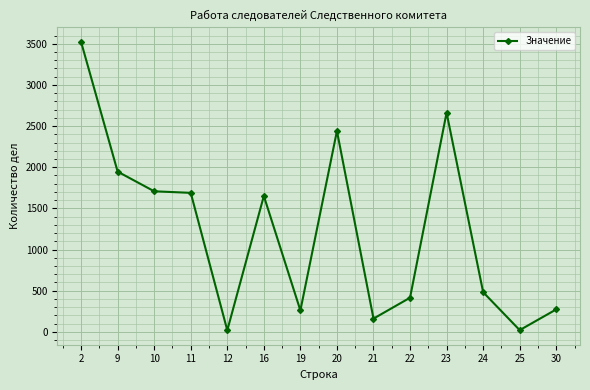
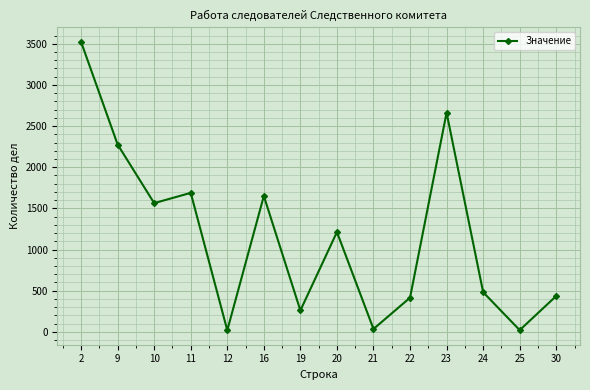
  {
    "2": 3500,
-   "9": 1900,
-   "10": 1700,
+   "9": 2300,
+   "10": 1600,
    "11": 1700,
    "12": 0,
    "16": 1700,
    "19": 300,
-   "20": 2400,
-   "21": 200,
+   "20": 1200,
+   "21": 0,
    "22": 400,
    "23": 2700,
    "24": 500,
    "25": 0,
-   "30": 300
+   "30": 400
  }
